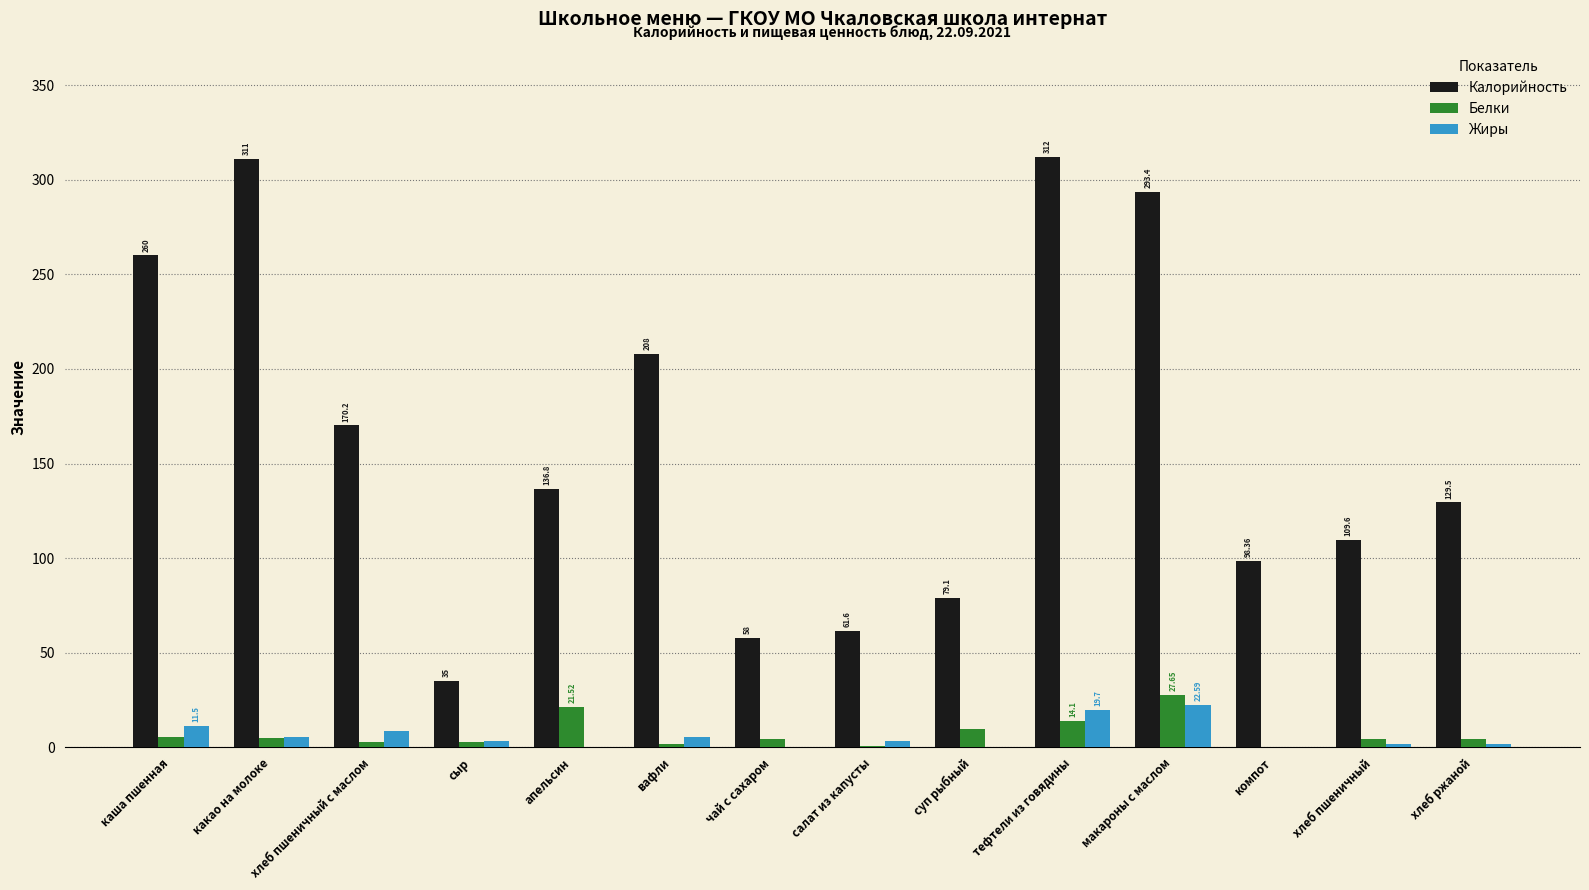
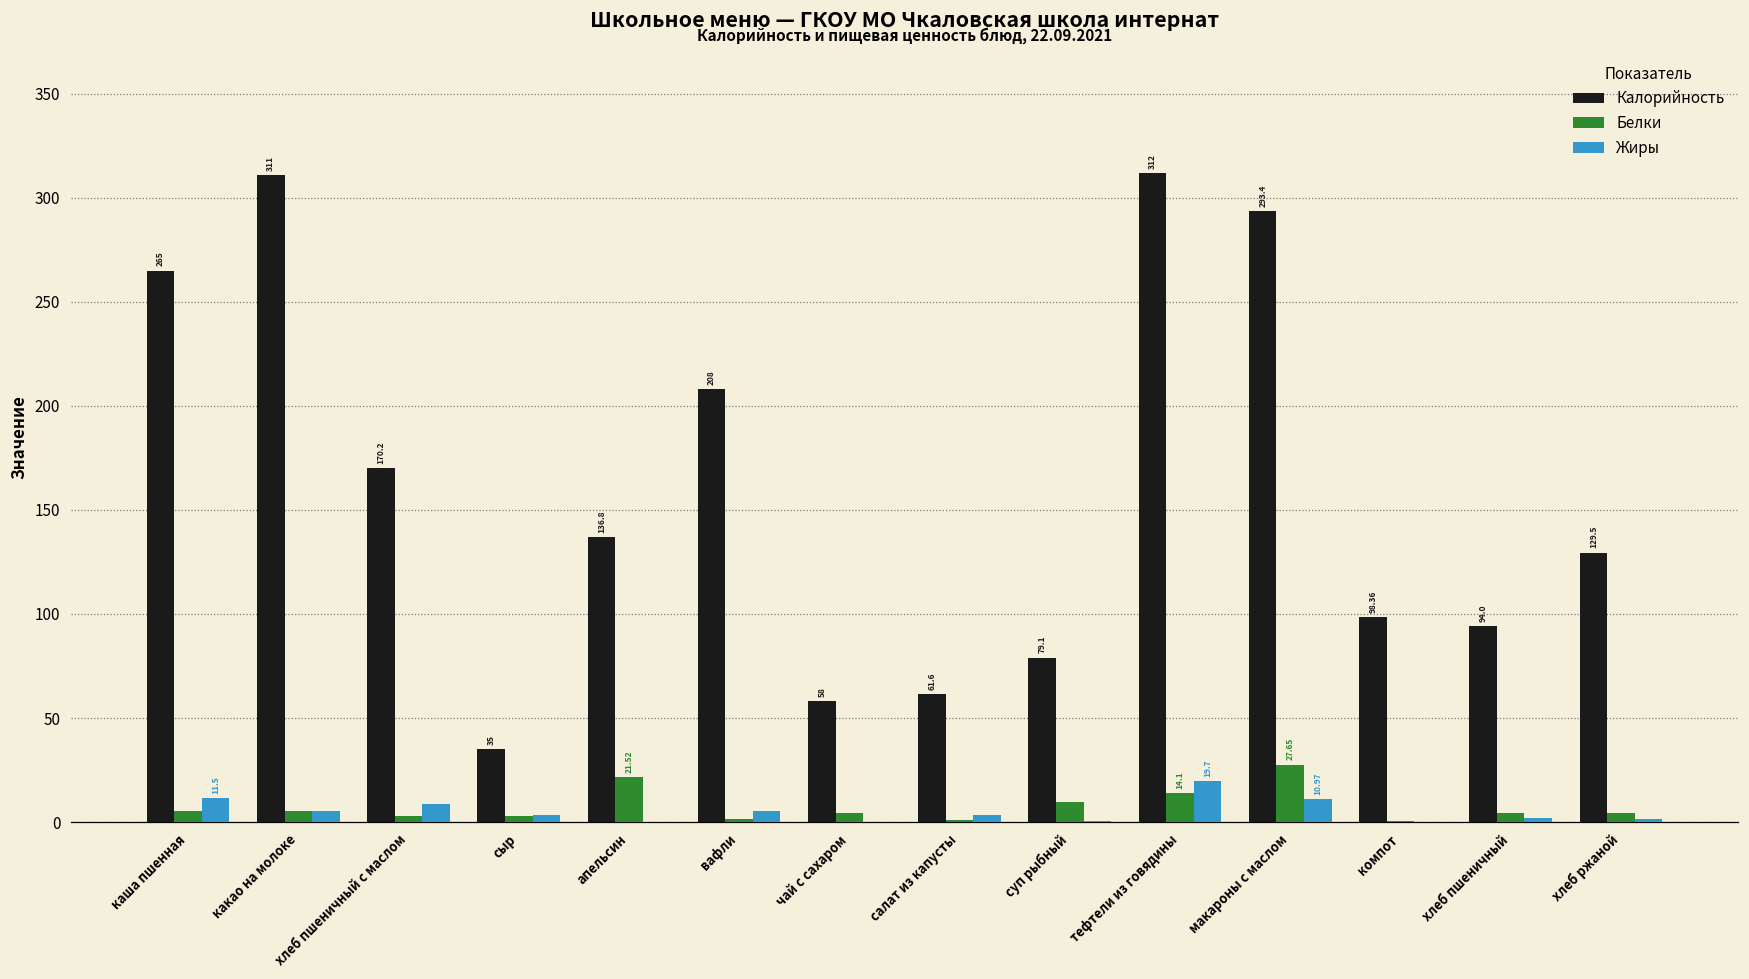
  {
    "Калорийность": {
-     "каша пшенная": 260,
+     "каша пшенная": 265,
      "какао на молоке": 311,
      "хлеб пшеничный с маслом": 170.2,
      "сыр": 35,
      "апельсин": 136.8,
      "вафли": 208,
      "чай с сахаром": 58,
      "салат из капусты": 61.6,
      "суп рыбный": 79.1,
      "тефтели из говядины": 312,
      "макароны с маслом": 293.4,
      "компот": 98.36,
-     "хлеб пшеничный": 109.6,
+     "хлеб пшеничный": 94.0,
      "хлеб ржаной": 129.5
    },
    "Белки": {
      "апельсин": 21.52,
      "тефтели из говядины": 14.1,
      "макароны с маслом": 27.65
    },
    "Жиры": {
      "каша пшенная": 11.5,
      "тефтели из говядины": 19.7,
-     "макароны с маслом": 22.59
+     "макароны с маслом": 10.97
    }
  }
